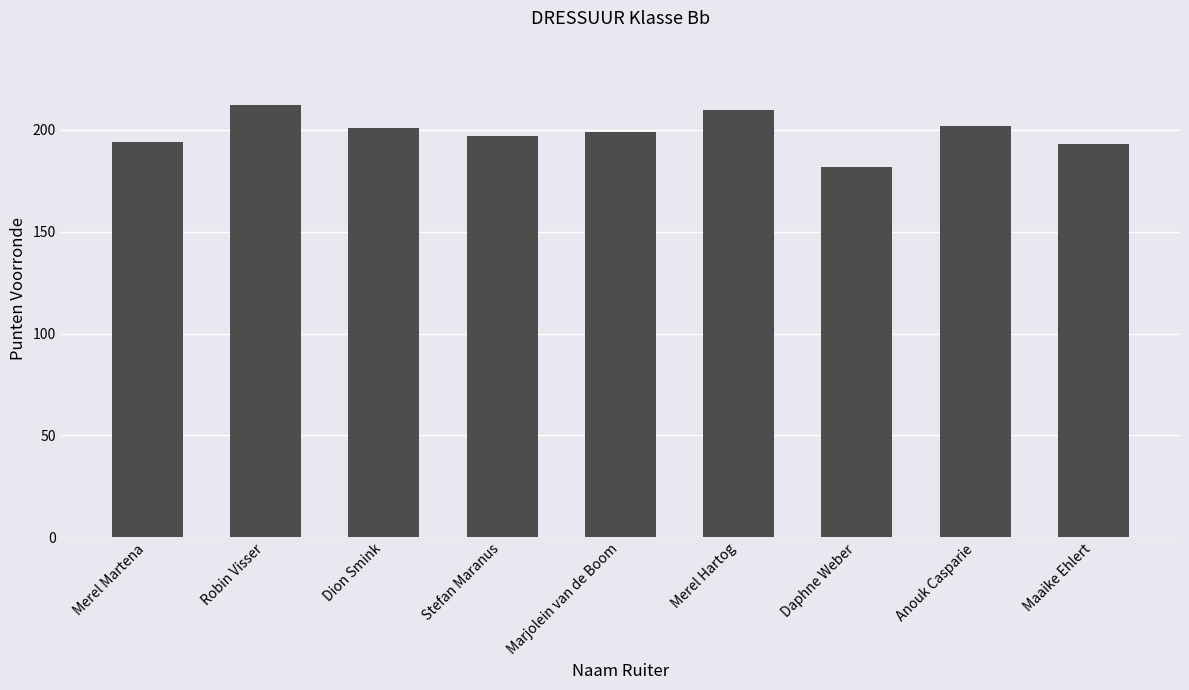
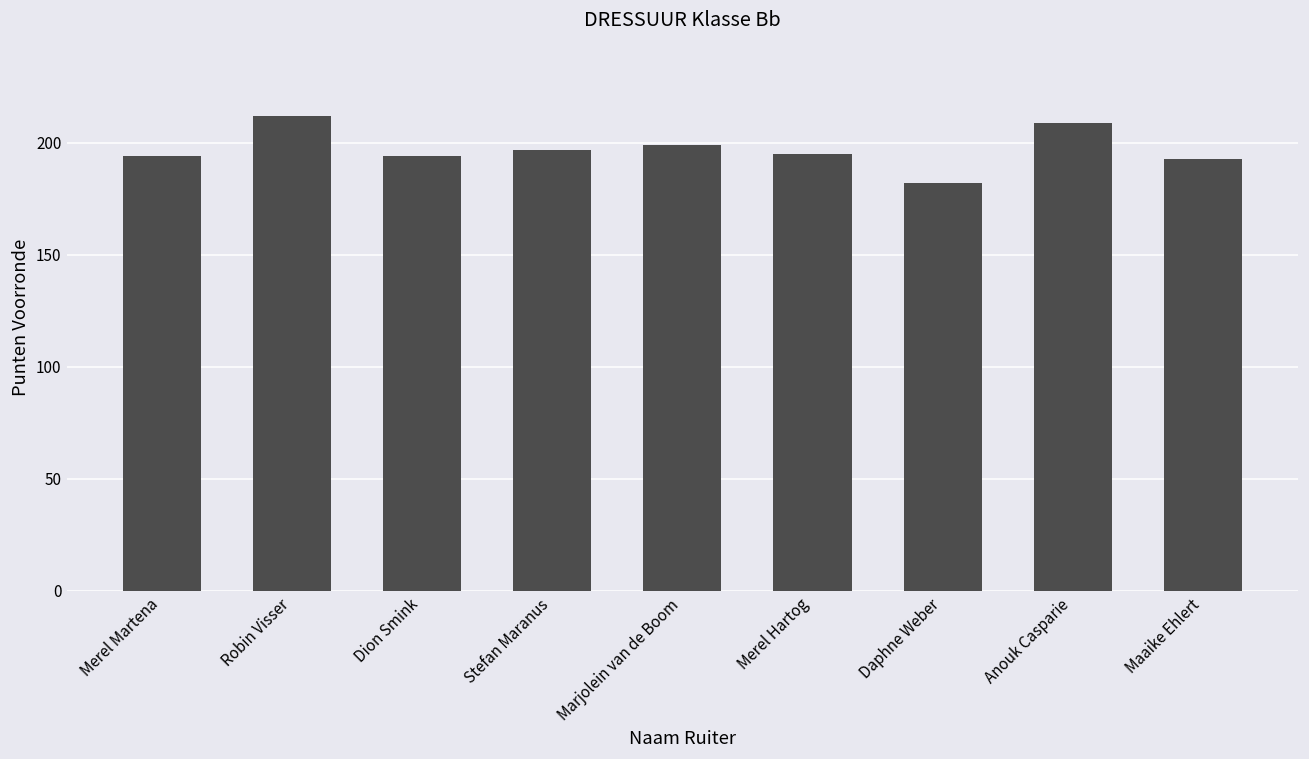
  {
    "Merel Martena": 194,
    "Robin Visser": 212,
-   "Dion Smink": 201,
+   "Dion Smink": 194,
    "Stefan Maranus": 197,
    "Marjolein van de Boom": 199,
-   "Merel Hartog": 210,
+   "Merel Hartog": 195,
    "Daphne Weber": 182,
-   "Anouk Casparie": 202,
+   "Anouk Casparie": 209,
    "Maaike Ehlert": 193
  }
